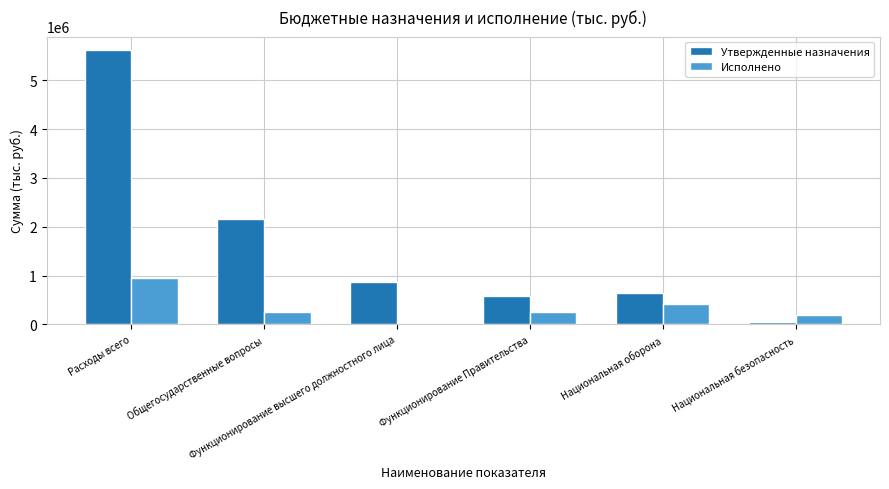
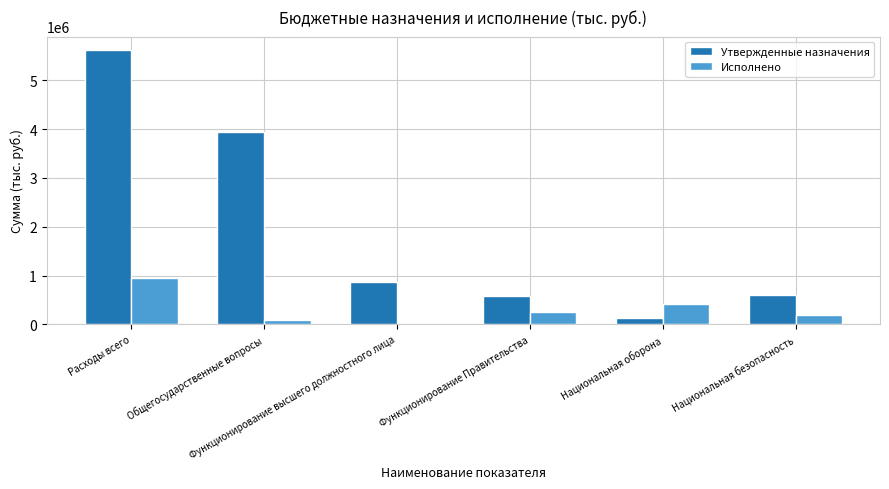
  {
    "Утвержденные назначения": {
      "Расходы всего": 5600000,
-     "Общегосударственные вопросы": 2200000,
+     "Общегосударственные вопросы": 4000000,
      "Функционирование высшего должностного лица": 900000,
      "Функционирование Правительства": 600000,
-     "Национальная оборона": 700000,
-     "Национальная безопасность": 0
+     "Национальная оборона": 100000,
+     "Национальная безопасность": 600000
    },
    "Исполнено": {
      "Расходы всего": 1000000,
-     "Общегосударственные вопросы": 300000,
+     "Общегосударственные вопросы": 100000,
      "Функционирование высшего должностного лица": 0,
      "Функционирование Правительства": 300000,
      "Национальная оборона": 400000,
      "Национальная безопасность": 200000
    }
  }
